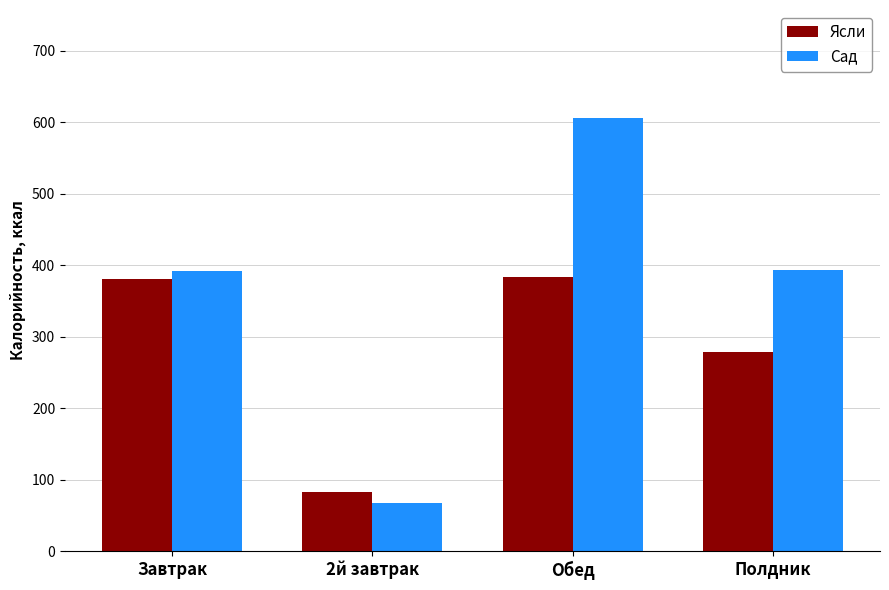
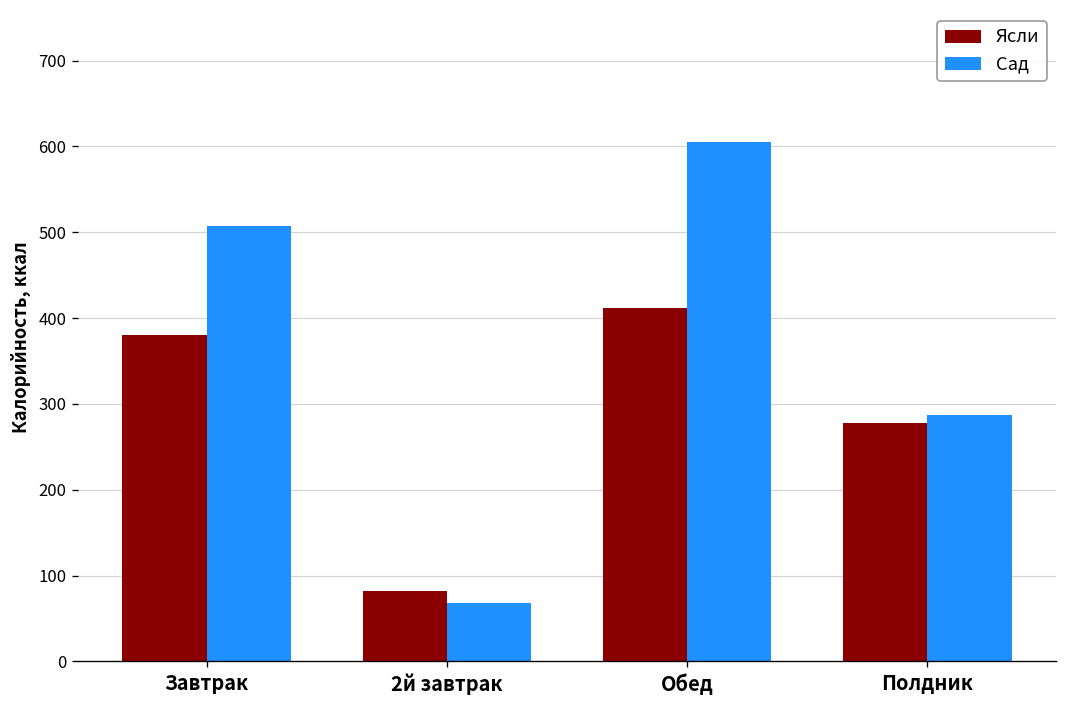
  {
    "Ясли": {
      "Завтрак": 380,
      "2й завтрак": 80,
-     "Обед": 380,
+     "Обед": 410,
      "Полдник": 280
    },
    "Сад": {
-     "Завтрак": 390,
+     "Завтрак": 510,
      "2й завтрак": 70,
      "Обед": 610,
-     "Полдник": 390
+     "Полдник": 290
    }
  }
